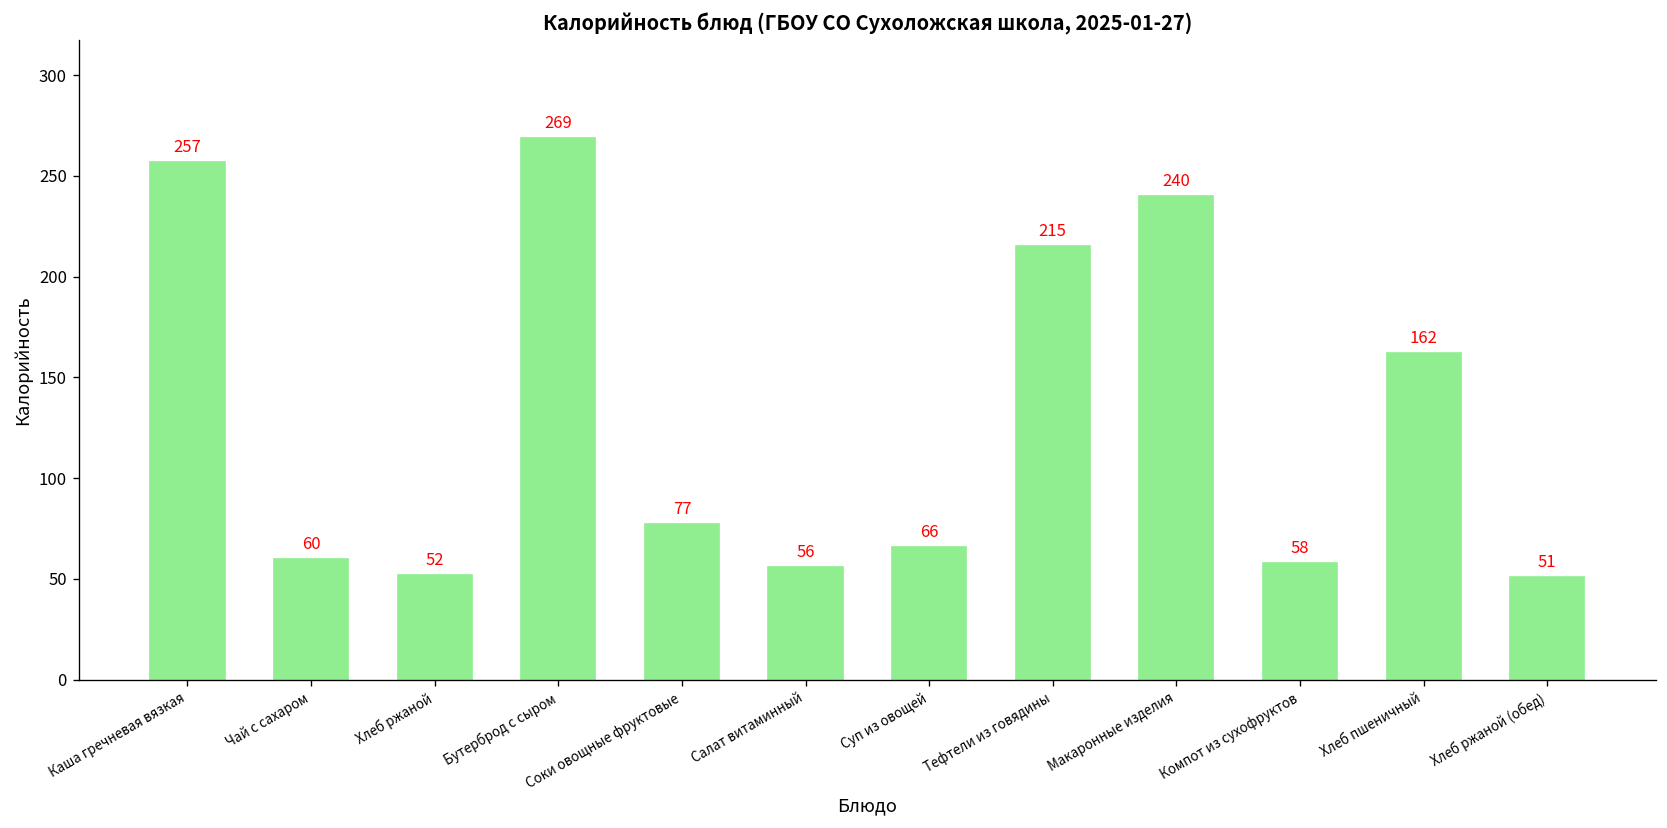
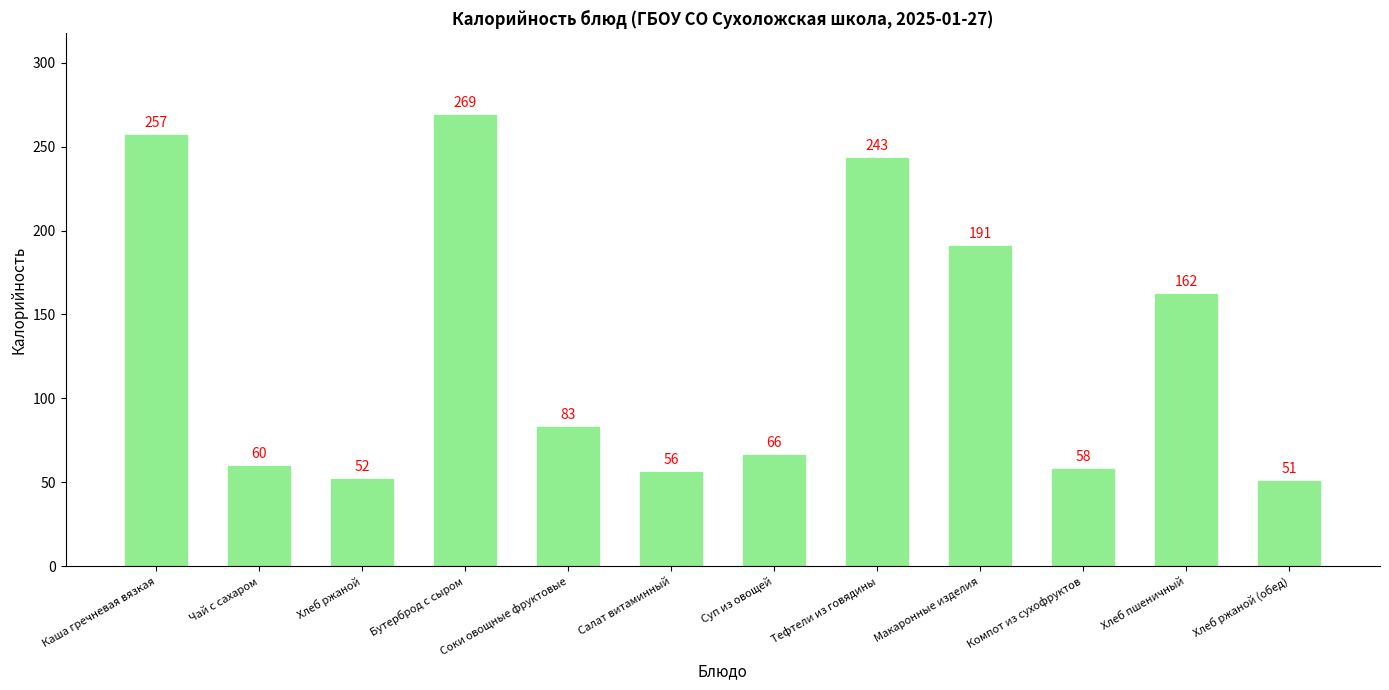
  {
    "Каша гречневая вязкая": 257,
    "Чай с сахаром": 60,
    "Хлеб ржаной": 52,
    "Бутерброд с сыром": 269,
-   "Соки овощные фруктовые": 77,
+   "Соки овощные фруктовые": 83,
    "Салат витаминный": 56,
    "Суп из овощей": 66,
-   "Тефтели из говядины": 215,
-   "Макаронные изделия": 240,
+   "Тефтели из говядины": 243,
+   "Макаронные изделия": 191,
    "Компот из сухофруктов": 58,
    "Хлеб пшеничный": 162,
    "Хлеб ржаной (обед)": 51
  }
